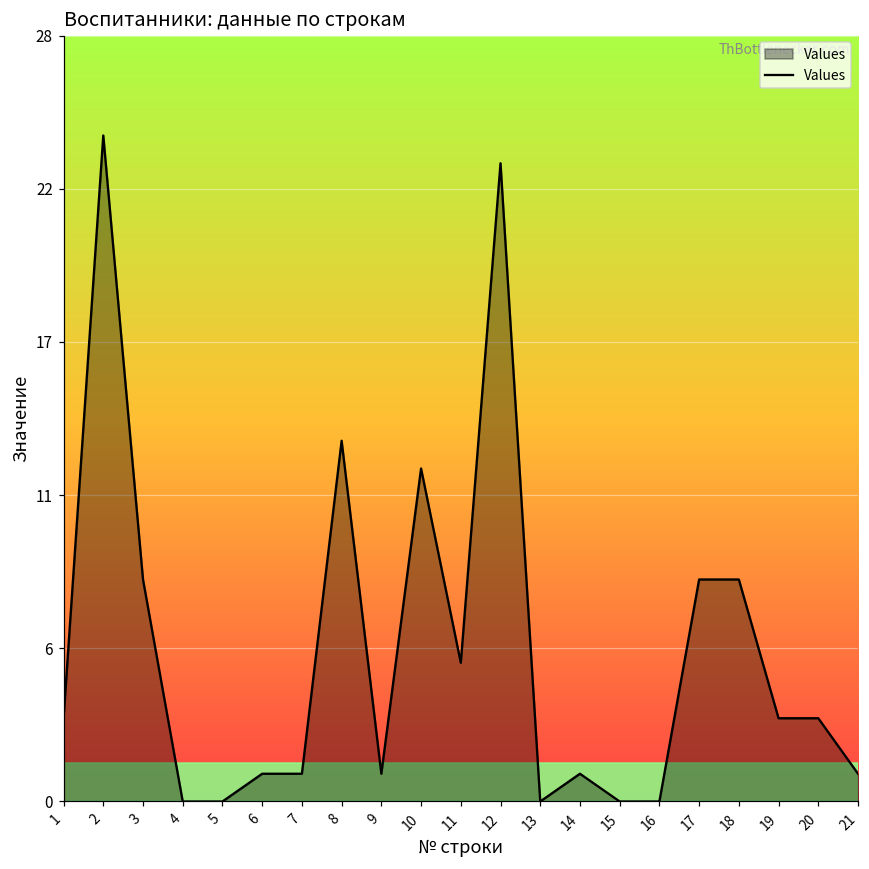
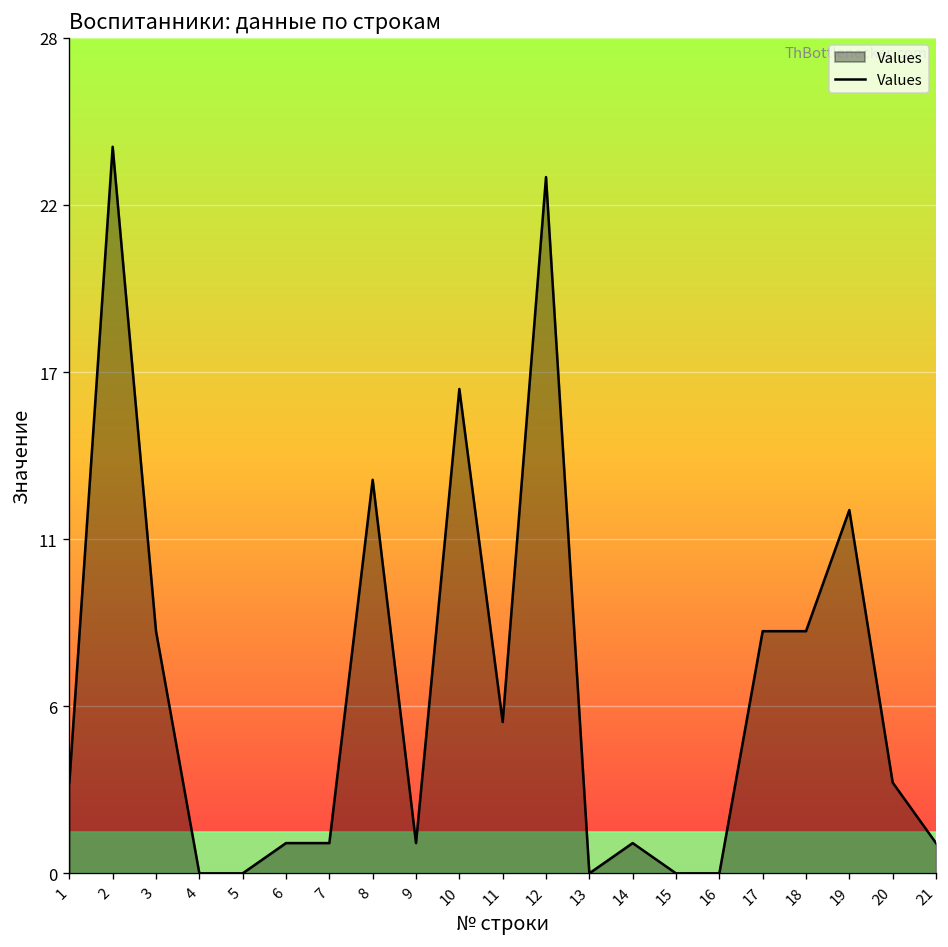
  {
    "1": 3,
    "2": 24,
    "3": 8,
    "8": 13,
-   "10": 12,
+   "10": 16,
    "11": 5,
    "12": 23,
    "17": 8,
    "18": 8,
-   "19": 3,
+   "19": 12,
    "20": 3
  }
